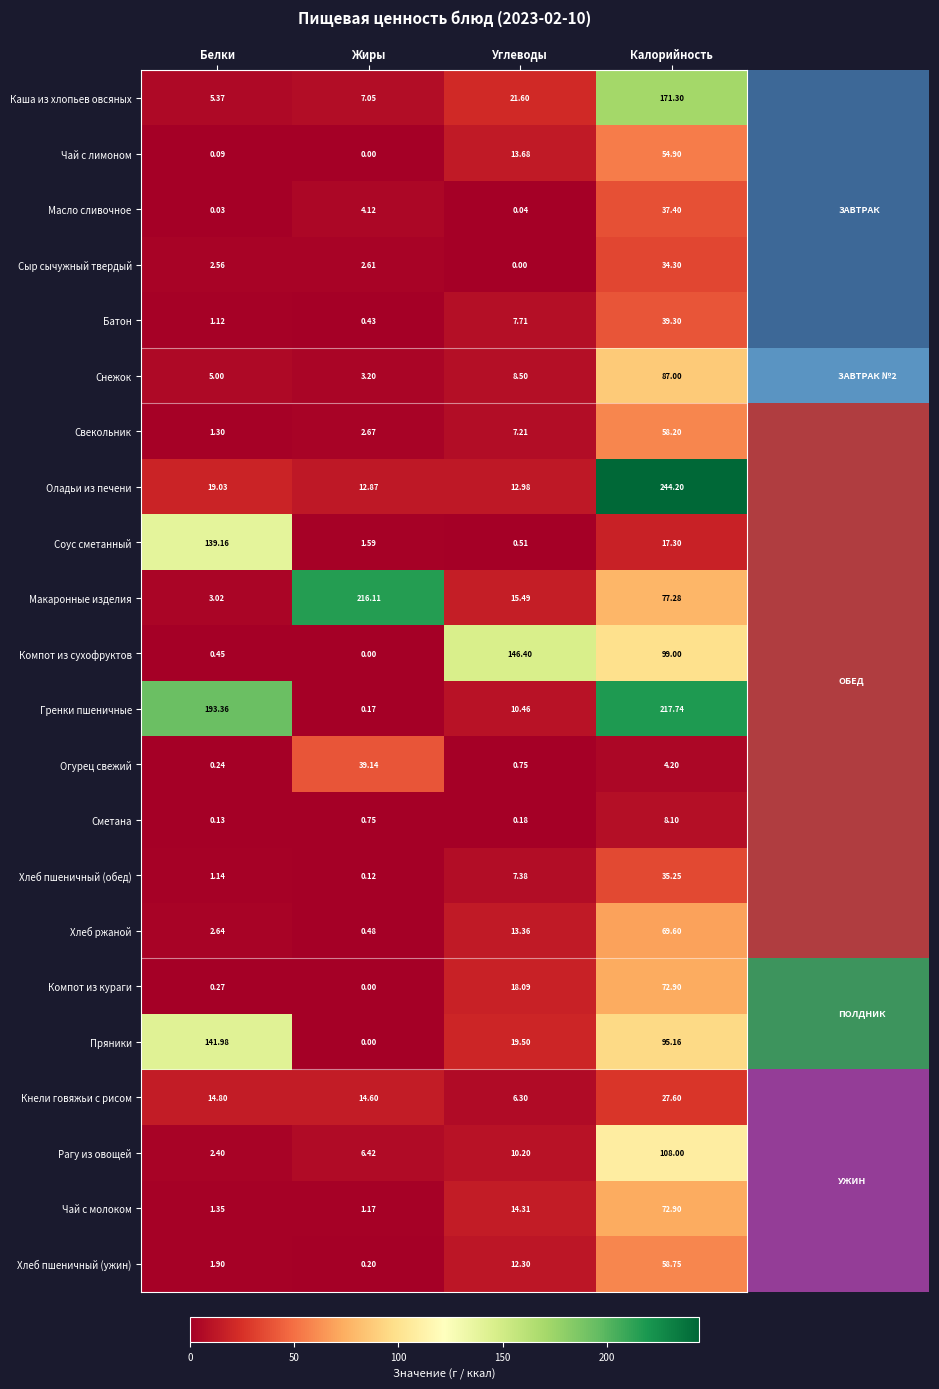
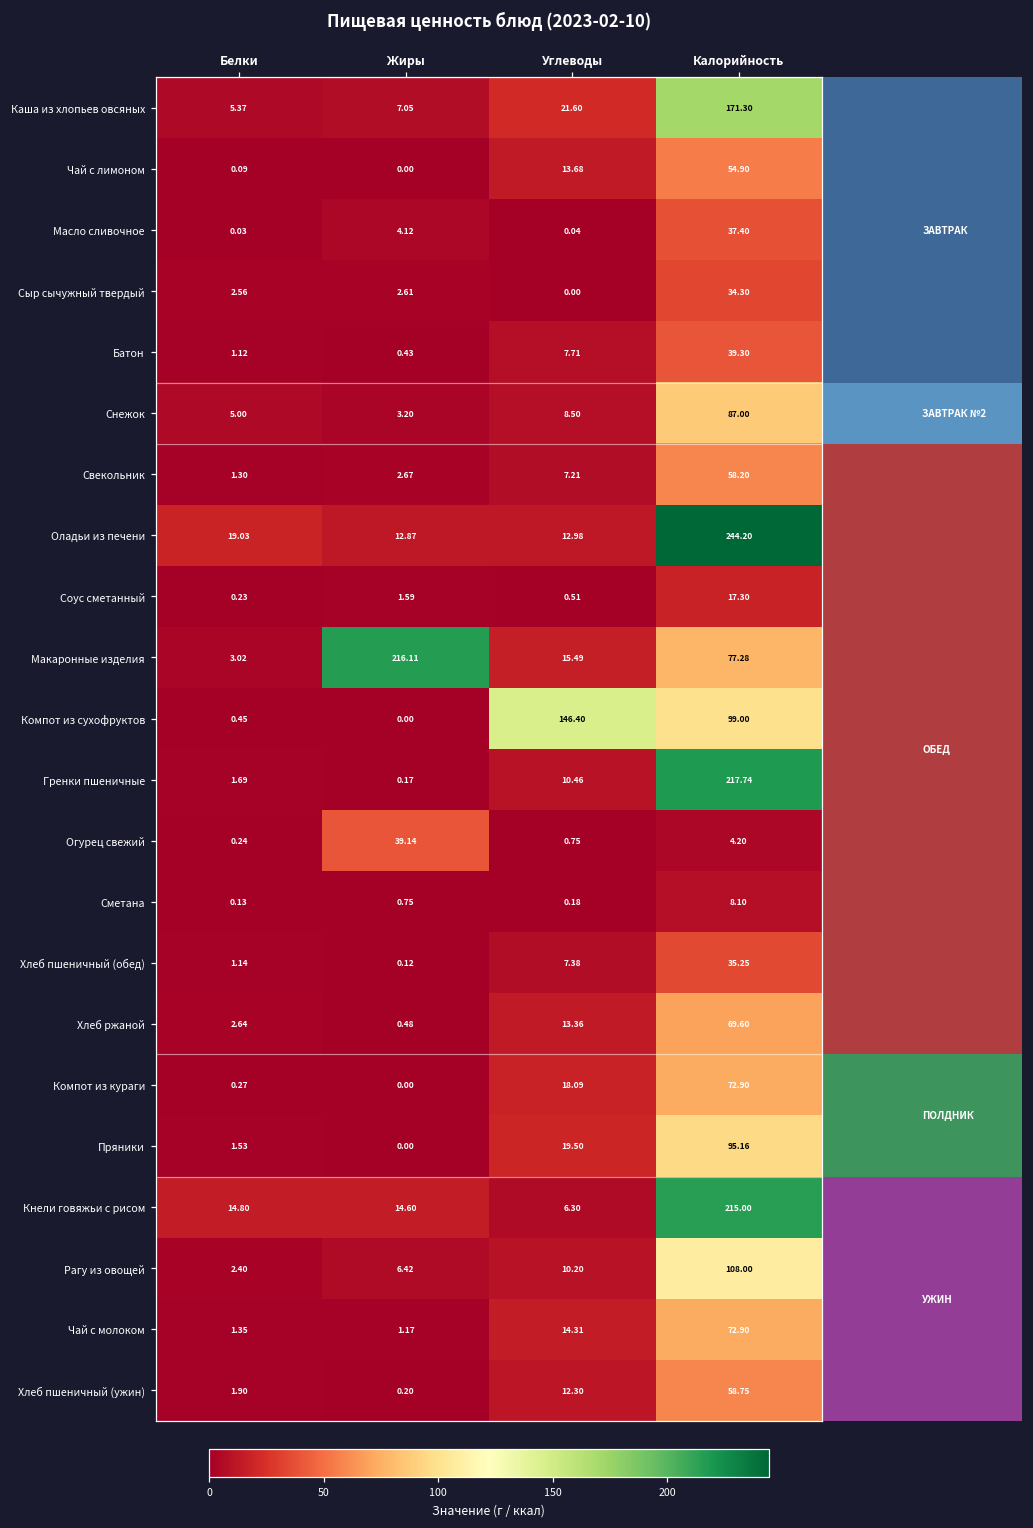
  {
    "Каша из хлопьев овсяных": {
      "Белки": 5.37,
      "Жиры": 7.05,
      "Углеводы": 21.60,
      "Калорийность": 171.30
    },
    "Чай с лимоном": {
      "Белки": 0.09,
      "Жиры": 0.00,
      "Углеводы": 13.68,
      "Калорийность": 54.90
    },
    "Масло сливочное": {
      "Белки": 0.03,
      "Жиры": 4.12,
      "Углеводы": 0.04,
      "Калорийность": 37.40
    },
    "Сыр сычужный твердый": {
      "Белки": 2.56,
      "Жиры": 2.61,
      "Углеводы": 0.00,
      "Калорийность": 34.30
    },
    "Батон": {
      "Белки": 1.12,
      "Жиры": 0.43,
      "Углеводы": 7.71,
      "Калорийность": 39.30
    },
    "Снежок": {
      "Белки": 5.00,
      "Жиры": 3.20,
      "Углеводы": 8.50,
      "Калорийность": 87.00
    },
    "Свекольник": {
      "Белки": 1.30,
      "Жиры": 2.67,
      "Углеводы": 7.21,
      "Калорийность": 58.20
    },
    "Оладьи из печени": {
      "Белки": 19.03,
      "Жиры": 12.87,
      "Углеводы": 12.98,
      "Калорийность": 244.20
    },
    "Соус сметанный": {
-     "Белки": 139.16,
+     "Белки": 0.23,
      "Жиры": 1.59,
      "Углеводы": 0.51,
      "Калорийность": 17.30
    },
    "Макаронные изделия": {
      "Белки": 3.02,
      "Жиры": 216.11,
      "Углеводы": 15.49,
      "Калорийность": 77.28
    },
    "Компот из сухофруктов": {
      "Белки": 0.45,
      "Жиры": 0.00,
      "Углеводы": 146.40,
      "Калорийность": 99.00
    },
    "Гренки пшеничные": {
-     "Белки": 193.36,
+     "Белки": 1.69,
      "Жиры": 0.17,
      "Углеводы": 10.46,
      "Калорийность": 217.74
    },
    "Огурец свежий": {
      "Белки": 0.24,
      "Жиры": 39.14,
      "Углеводы": 0.75,
      "Калорийность": 4.20
    },
    "Сметана": {
      "Белки": 0.13,
      "Жиры": 0.75,
      "Углеводы": 0.18,
      "Калорийность": 8.10
    },
    "Хлеб пшеничный (обед)": {
      "Белки": 1.14,
      "Жиры": 0.12,
      "Углеводы": 7.38,
      "Калорийность": 35.25
    },
    "Хлеб ржаной": {
      "Белки": 2.64,
      "Жиры": 0.48,
      "Углеводы": 13.36,
      "Калорийность": 69.60
    },
    "Компот из кураги": {
      "Белки": 0.27,
      "Жиры": 0.00,
      "Углеводы": 18.09,
      "Калорийность": 72.90
    },
    "Пряники": {
-     "Белки": 141.98,
+     "Белки": 1.53,
      "Жиры": 0.00,
      "Углеводы": 19.50,
      "Калорийность": 95.16
    },
    "Кнели говяжьи с рисом": {
      "Белки": 14.80,
      "Жиры": 14.60,
      "Углеводы": 6.30,
-     "Калорийность": 27.60
+     "Калорийность": 215.00
    },
    "Рагу из овощей": {
      "Белки": 2.40,
      "Жиры": 6.42,
      "Углеводы": 10.20,
      "Калорийность": 108.00
    },
    "Чай с молоком": {
      "Белки": 1.35,
      "Жиры": 1.17,
      "Углеводы": 14.31,
      "Калорийность": 72.90
    },
    "Хлеб пшеничный (ужин)": {
      "Белки": 1.90,
      "Жиры": 0.20,
      "Углеводы": 12.30,
      "Калорийность": 58.75
    }
  }
